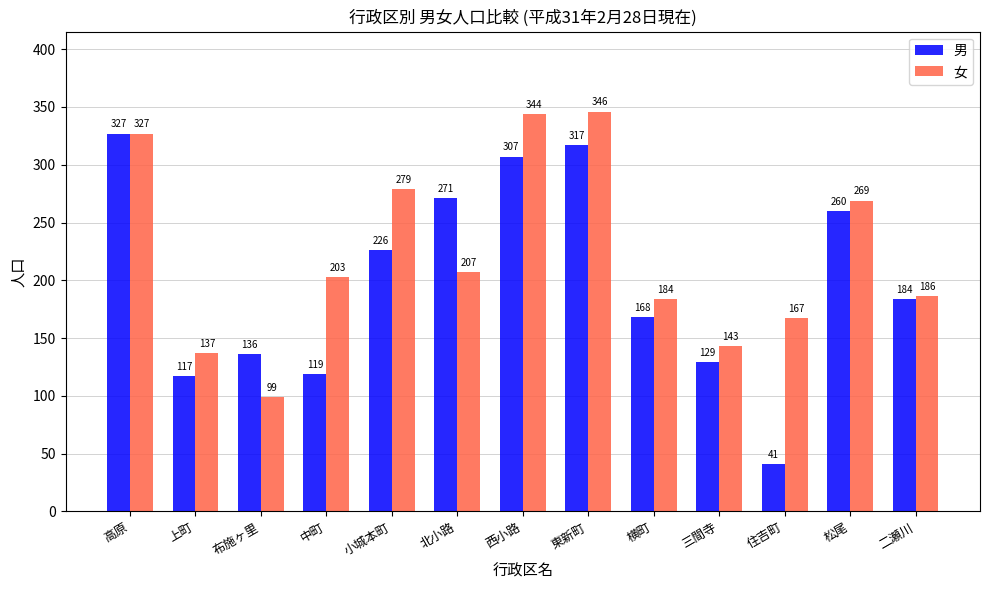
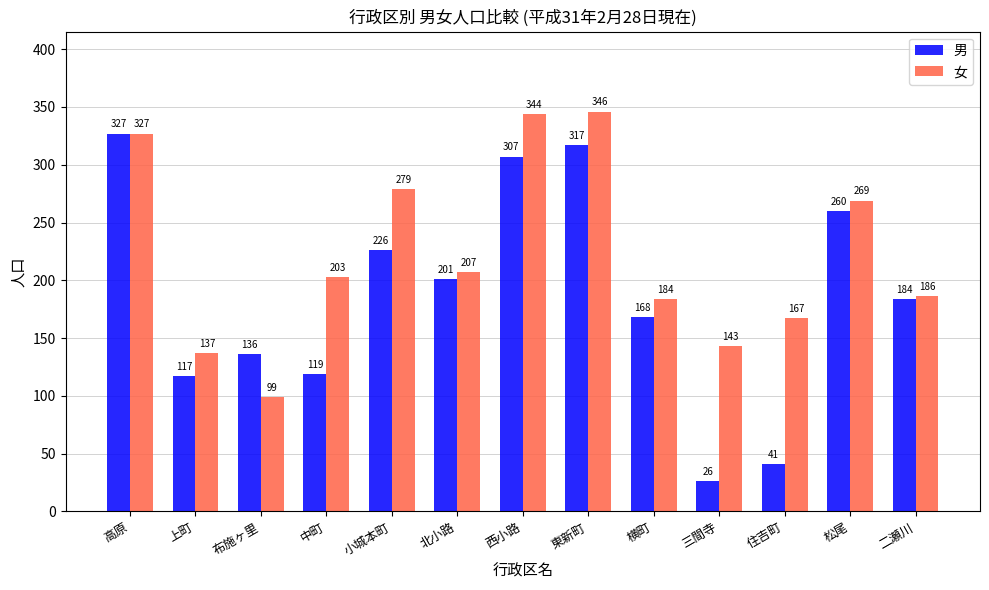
  {
    "男": {
      "高原": 327,
      "上町": 117,
      "布施ヶ里": 136,
      "中町": 119,
      "小城本町": 226,
-     "北小路": 271,
+     "北小路": 201,
      "西小路": 307,
      "東新町": 317,
      "横町": 168,
-     "三間寺": 129,
+     "三間寺": 26,
      "住吉町": 41,
      "松尾": 260,
      "二瀬川": 184
    },
    "女": {
      "高原": 327,
      "上町": 137,
      "布施ヶ里": 99,
      "中町": 203,
      "小城本町": 279,
      "北小路": 207,
      "西小路": 344,
      "東新町": 346,
      "横町": 184,
      "三間寺": 143,
      "住吉町": 167,
      "松尾": 269,
      "二瀬川": 186
    }
  }
